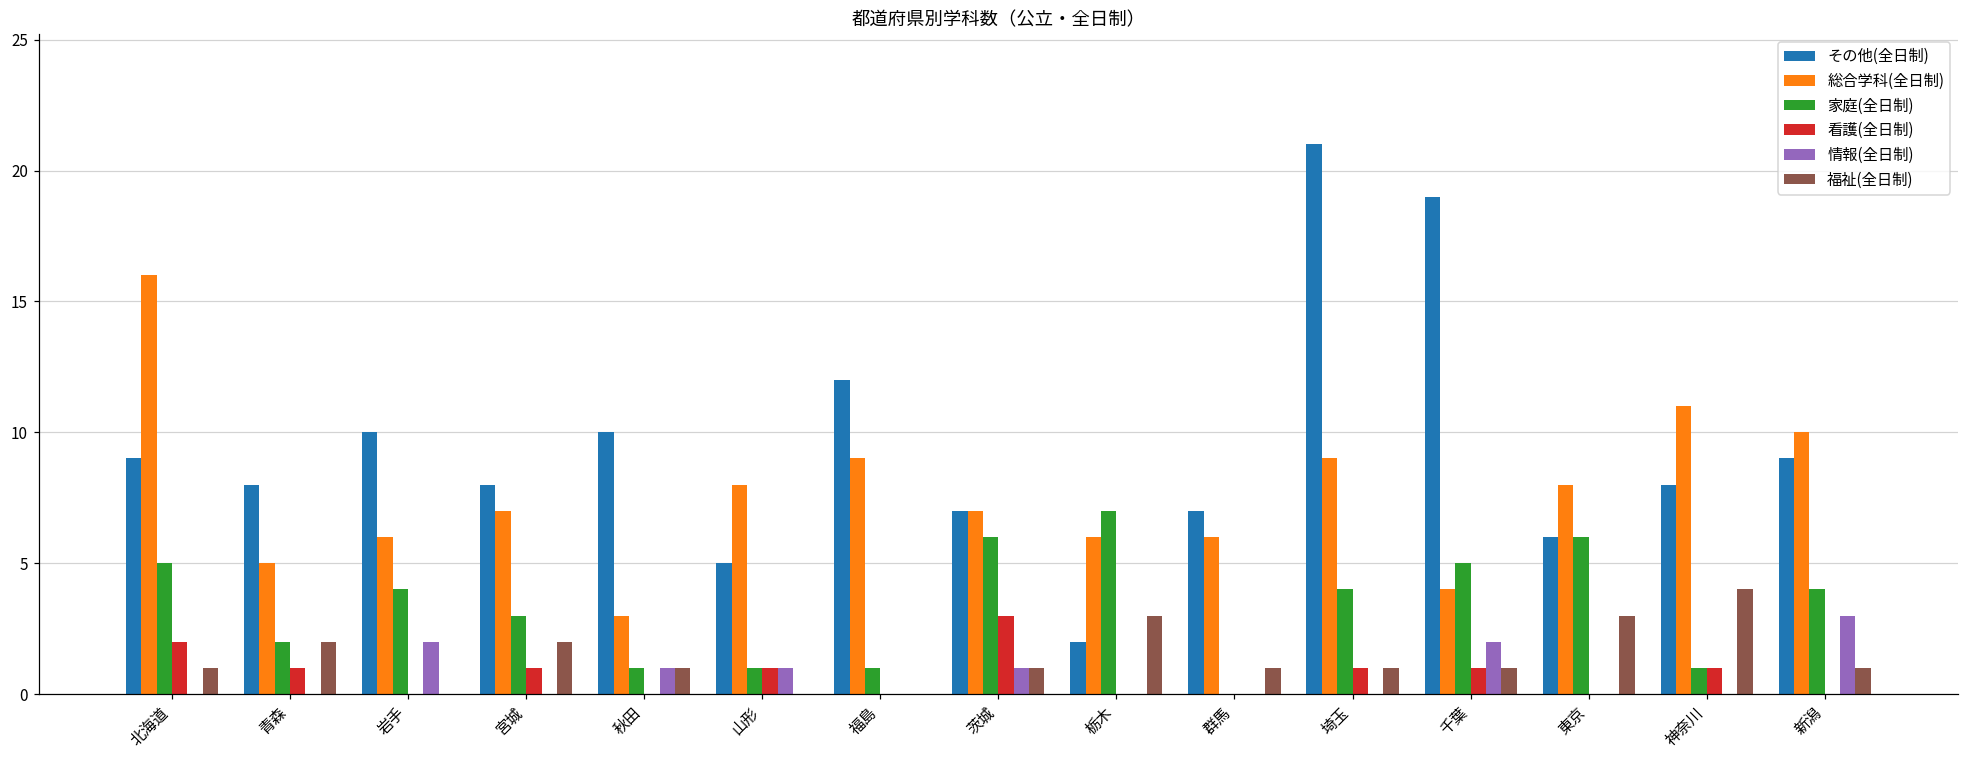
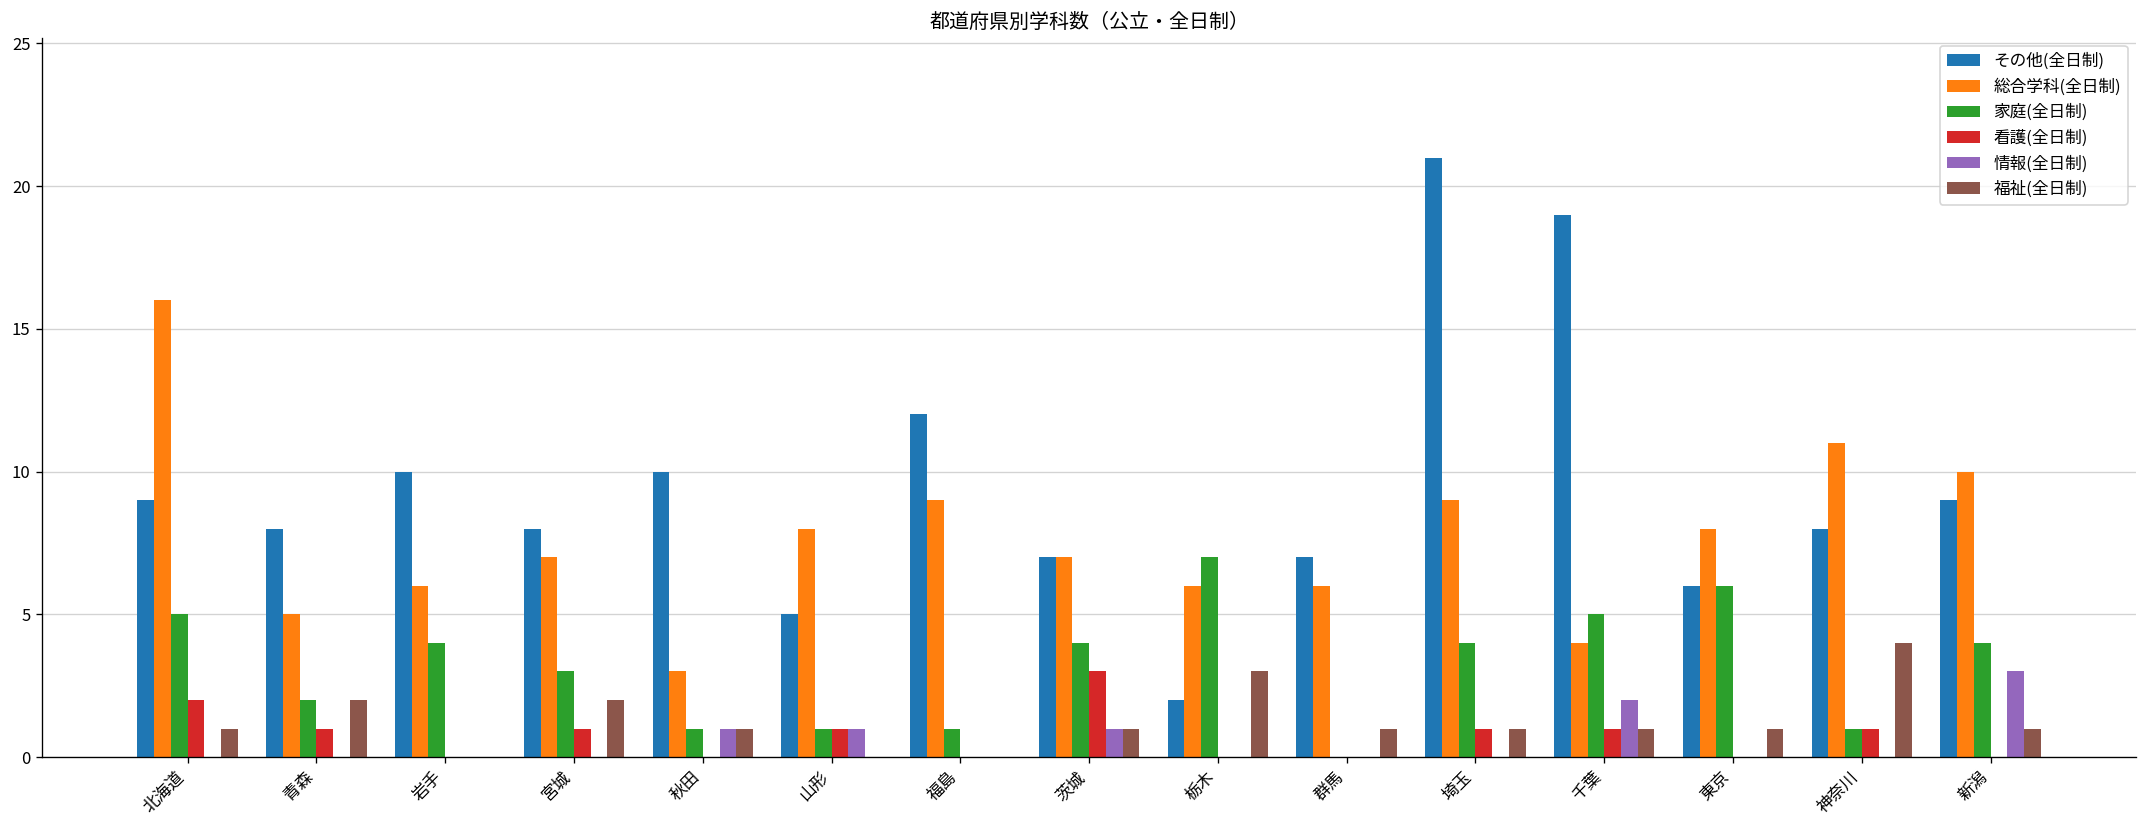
  {
    "その他(全日制)": {
      "北海道": 9,
      "青森": 8,
      "岩手": 10,
      "宮城": 8,
      "秋田": 10,
      "山形": 5,
      "福島": 12,
      "茨城": 7,
      "栃木": 2,
      "群馬": 7,
      "埼玉": 21,
      "千葉": 19,
      "東京": 6,
      "神奈川": 8,
      "新潟": 9
    },
    "総合学科(全日制)": {
      "北海道": 16,
      "青森": 5,
      "岩手": 6,
      "宮城": 7,
      "秋田": 3,
      "山形": 8,
      "福島": 9,
      "茨城": 7,
      "栃木": 6,
      "群馬": 6,
      "埼玉": 9,
      "千葉": 4,
      "東京": 8,
      "神奈川": 11,
      "新潟": 10
    },
    "家庭(全日制)": {
      "北海道": 5,
      "青森": 2,
      "岩手": 4,
      "宮城": 3,
      "秋田": 1,
      "山形": 1,
      "福島": 1,
-     "茨城": 6,
+     "茨城": 4,
      "栃木": 7,
      "群馬": 0,
      "埼玉": 4,
      "千葉": 5,
      "東京": 6,
      "神奈川": 1,
      "新潟": 4
    },
    "看護(全日制)": {
      "北海道": 2,
      "青森": 1,
      "岩手": 0,
      "宮城": 1,
      "秋田": 0,
      "山形": 1,
      "福島": 0,
      "茨城": 3,
      "栃木": 0,
      "群馬": 0,
      "埼玉": 1,
      "千葉": 1,
      "東京": 0,
      "神奈川": 1,
      "新潟": 0
    },
    "情報(全日制)": {
      "北海道": 0,
      "青森": 0,
-     "岩手": 2,
+     "岩手": 0,
      "宮城": 0,
      "秋田": 1,
      "山形": 1,
      "福島": 0,
      "茨城": 1,
      "栃木": 0,
      "群馬": 0,
      "埼玉": 0,
      "千葉": 2,
      "東京": 0,
      "神奈川": 0,
      "新潟": 3
    },
    "福祉(全日制)": {
      "北海道": 1,
      "青森": 2,
      "岩手": 0,
      "宮城": 2,
      "秋田": 1,
      "山形": 0,
      "福島": 0,
      "茨城": 1,
      "栃木": 3,
      "群馬": 1,
      "埼玉": 1,
      "千葉": 1,
-     "東京": 3,
+     "東京": 1,
      "神奈川": 4,
      "新潟": 1
    }
  }
